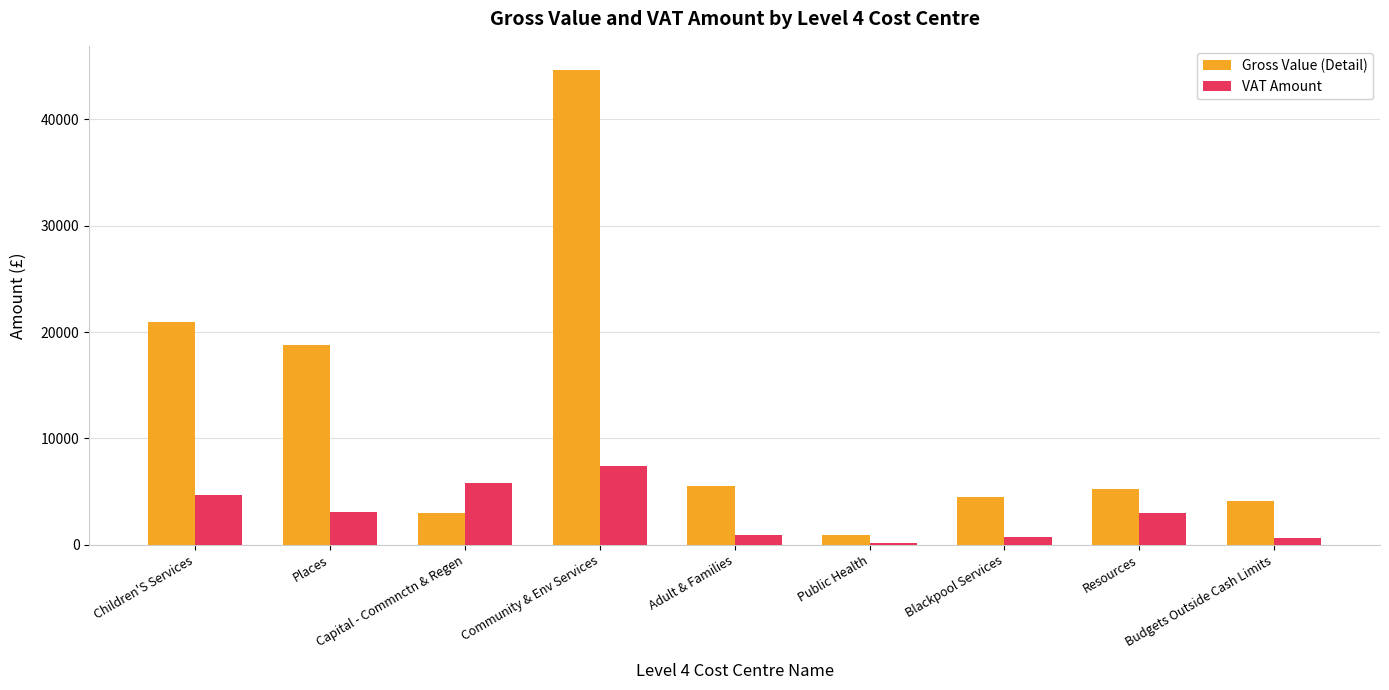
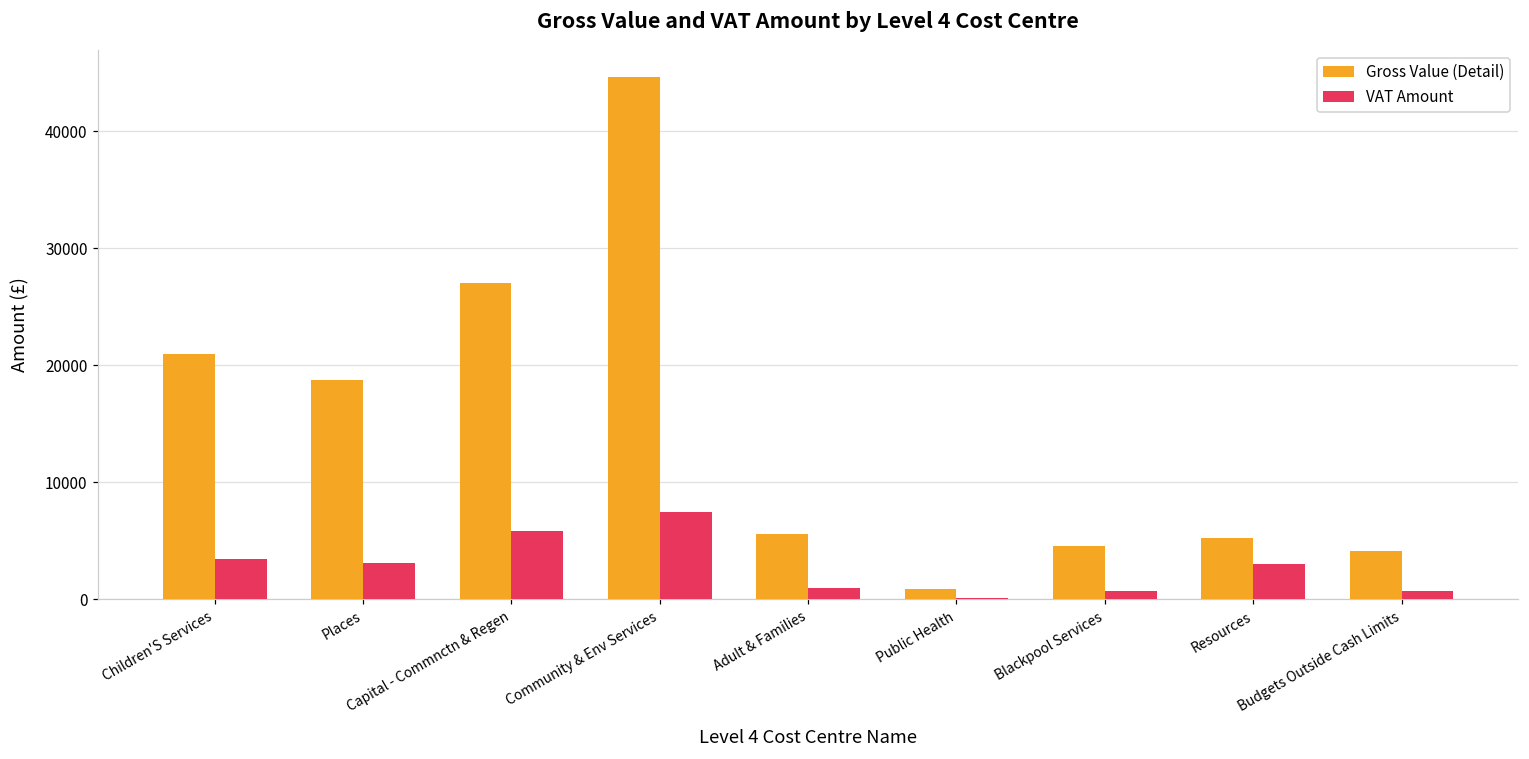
  {
    "Gross Value (Detail)": {
      "Children'S Services": 21000,
      "Places": 18800,
-     "Capital - Commnctn & Regen": 3000,
+     "Capital - Commnctn & Regen": 27000,
      "Community & Env Services": 44700,
      "Adult & Families": 5600,
      "Public Health": 900,
      "Blackpool Services": 4500,
      "Resources": 5200,
      "Budgets Outside Cash Limits": 4100
    },
    "VAT Amount": {
-     "Children'S Services": 4700,
+     "Children'S Services": 3500,
      "Places": 3100,
      "Capital - Commnctn & Regen": 5900,
      "Community & Env Services": 7400,
      "Adult & Families": 900,
      "Blackpool Services": 800,
      "Resources": 3000,
      "Budgets Outside Cash Limits": 700
    }
  }
